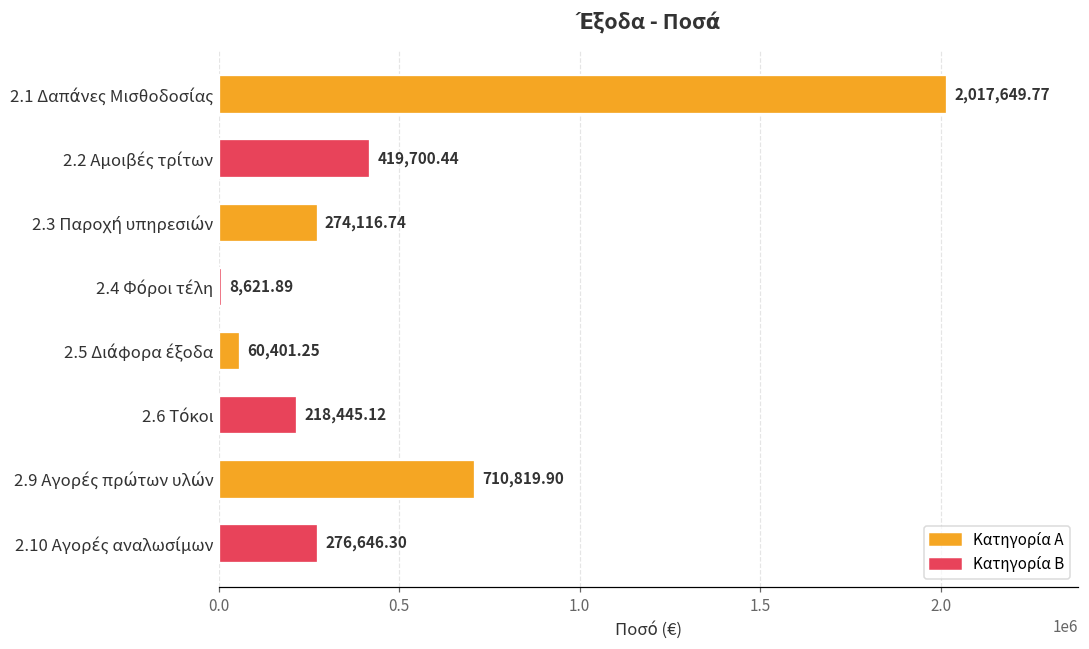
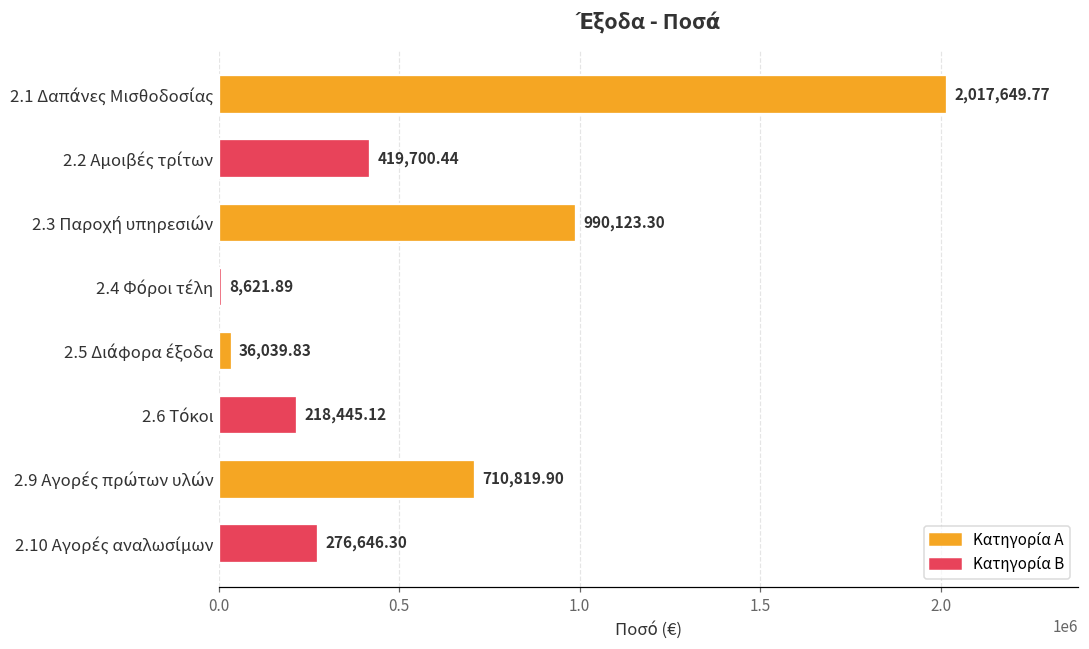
  {
    "2.1 Δαπάνες Μισθοδοσίας": "2,017,649.77",
    "2.2 Αμοιβές τρίτων": "419,700.44",
-   "2.3 Παροχή υπηρεσιών": "274,116.74",
+   "2.3 Παροχή υπηρεσιών": "990,123.30",
    "2.4 Φόροι τέλη": "8,621.89",
-   "2.5 Διάφορα έξοδα": "60,401.25",
+   "2.5 Διάφορα έξοδα": "36,039.83",
    "2.6 Τόκοι": "218,445.12",
    "2.9 Αγορές πρώτων υλών": "710,819.90",
    "2.10 Αγορές αναλωσίμων": "276,646.30"
  }
